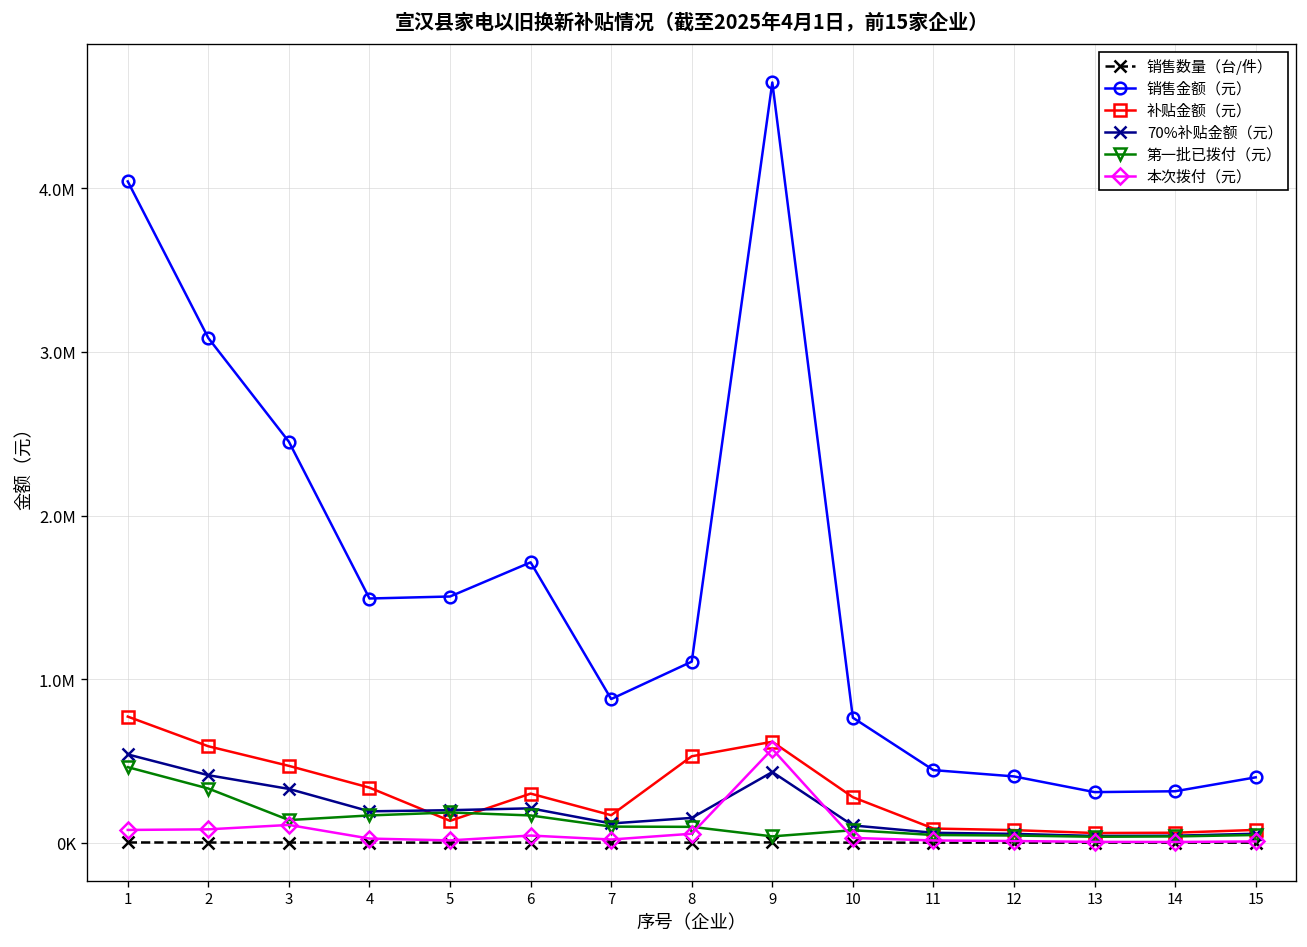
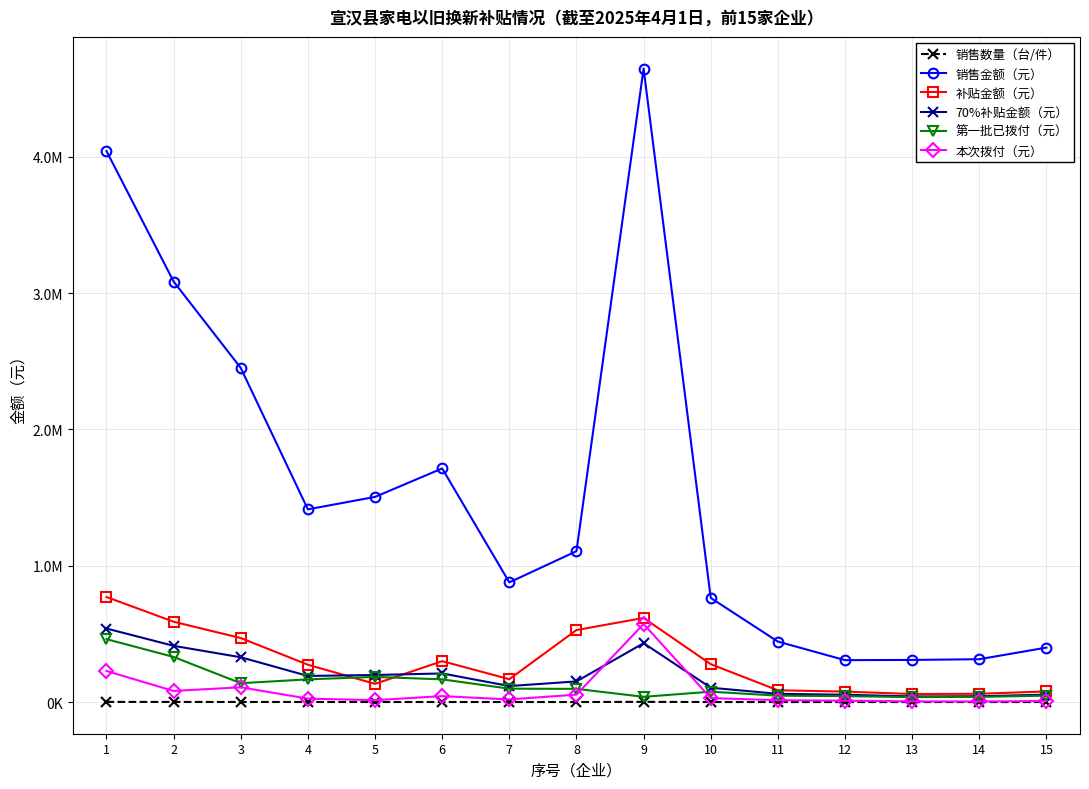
  {
    "销售数量（台/件）": {
      "1": 0,
      "2": 0,
      "3": 0,
      "4": 0,
      "6": 0,
      "7": 0,
      "8": 0,
      "9": 0,
      "10": 0
    },
    "销售金额（元）": {
      "1": 4040000,
      "2": 3090000,
      "3": 2450000,
-     "4": 1490000,
+     "4": 1410000,
      "5": 1510000,
      "6": 1710000,
      "7": 880000,
      "8": 1110000,
      "9": 4650000,
      "10": 760000,
      "11": 440000,
-     "12": 410000,
+     "12": 310000,
      "13": 310000,
      "14": 310000,
      "15": 400000
    },
    "补贴金额（元）": {
      "1": 770000,
      "2": 590000,
      "3": 470000,
-     "4": 340000,
+     "4": 270000,
      "5": 130000,
      "6": 300000,
      "7": 170000,
      "8": 530000,
      "9": 620000,
      "10": 280000,
      "11": 90000,
      "12": 80000,
      "15": 80000
    },
    "70%补贴金额（元）": {
      "1": 540000,
      "2": 410000,
      "3": 330000,
      "4": 190000,
      "6": 210000,
      "7": 120000,
      "8": 150000,
      "9": 430000,
      "10": 110000
    },
    "第一批已拨付（元）": {
      "1": 460000,
      "2": 330000,
      "3": 140000,
      "4": 170000,
      "6": 170000,
      "7": 100000,
      "8": 100000,
      "9": 40000,
      "10": 80000
    },
    "本次拨付（元）": {
-     "1": 80000,
+     "1": 230000,
      "2": 80000,
      "3": 110000,
      "4": 30000,
      "6": 40000,
      "7": 20000,
      "8": 50000,
      "9": 570000,
      "10": 30000
    }
  }
